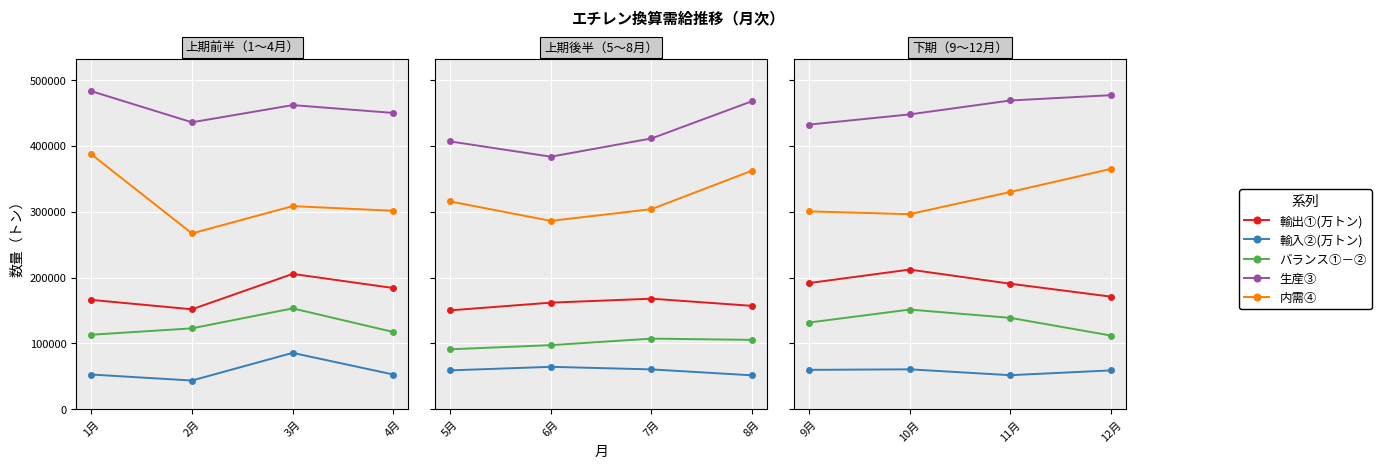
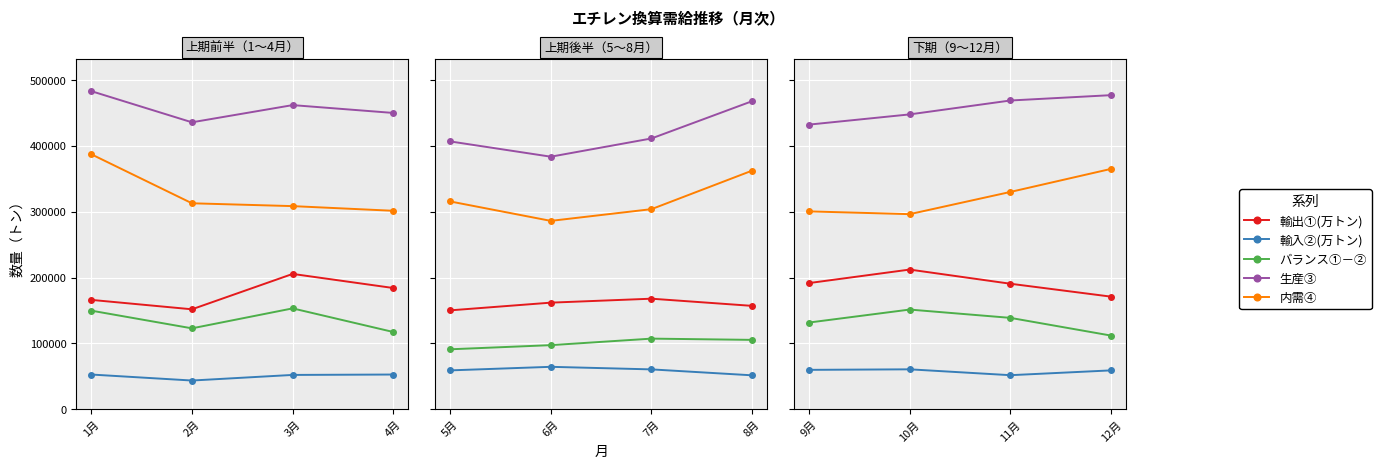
  {
    "上期前半（1〜4月）": {
      "輸出①(万トン)": {
        "1月": 170000,
        "2月": 150000,
        "3月": 210000,
        "4月": 180000
      },
      "輸入②(万トン)": {
        "1月": 50000,
        "2月": 40000,
-       "3月": 90000,
+       "3月": 50000,
        "4月": 50000
      },
      "バランス①－②": {
-       "1月": 110000,
+       "1月": 150000,
        "2月": 120000,
        "3月": 150000,
        "4月": 120000
      },
      "生産③": {
        "1月": 480000,
        "2月": 440000,
        "3月": 460000,
        "4月": 450000
      },
      "内需④": {
        "1月": 390000,
-       "2月": 270000,
+       "2月": 310000,
        "3月": 310000,
        "4月": 300000
      }
    }
  }
